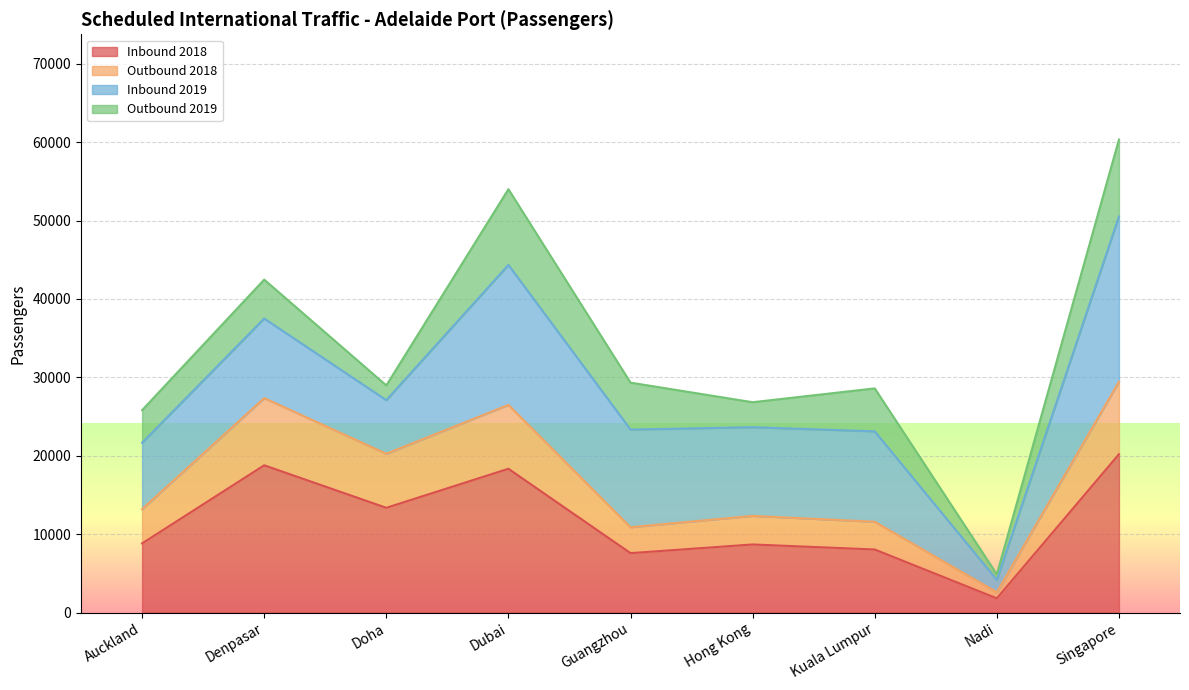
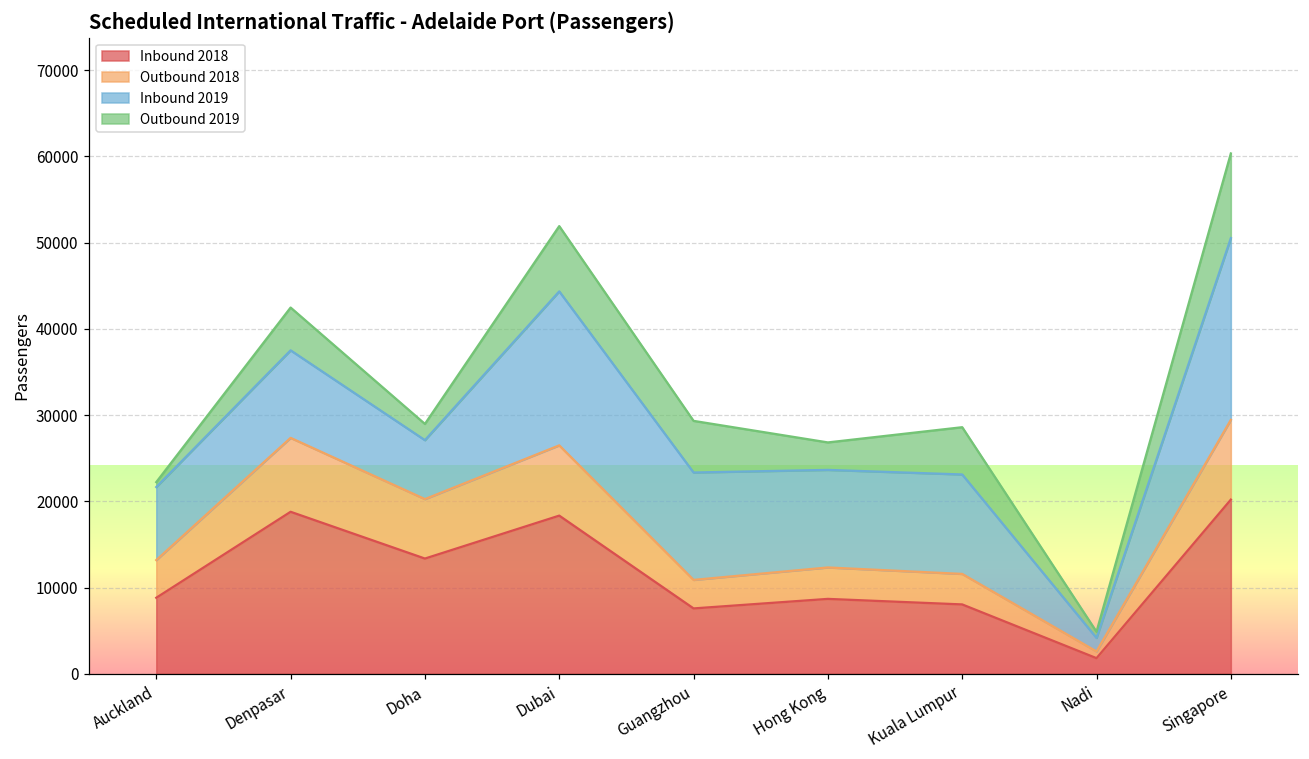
  {
    "Inbound 2018": {
      "Auckland": 9000,
      "Denpasar": 19000,
      "Doha": 13000,
      "Dubai": 18000,
      "Guangzhou": 8000,
      "Hong Kong": 9000,
      "Kuala Lumpur": 8000,
      "Nadi": 2000,
      "Singapore": 20000
    },
    "Outbound 2018": {
      "Auckland": 4000,
      "Denpasar": 9000,
      "Doha": 7000,
      "Dubai": 8000,
      "Guangzhou": 3000,
      "Hong Kong": 4000,
      "Kuala Lumpur": 4000,
      "Nadi": 1000,
      "Singapore": 9000
    },
    "Inbound 2019": {
      "Auckland": 8000,
      "Denpasar": 10000,
      "Doha": 7000,
      "Dubai": 18000,
      "Guangzhou": 12000,
      "Hong Kong": 11000,
      "Kuala Lumpur": 12000,
      "Nadi": 2000,
      "Singapore": 21000
    },
    "Outbound 2019": {
-     "Auckland": 4000,
+     "Auckland": 1000,
      "Denpasar": 5000,
      "Doha": 2000,
-     "Dubai": 10000,
+     "Dubai": 8000,
      "Guangzhou": 6000,
      "Hong Kong": 3000,
      "Kuala Lumpur": 5000,
      "Nadi": 1000,
      "Singapore": 10000
    }
  }
